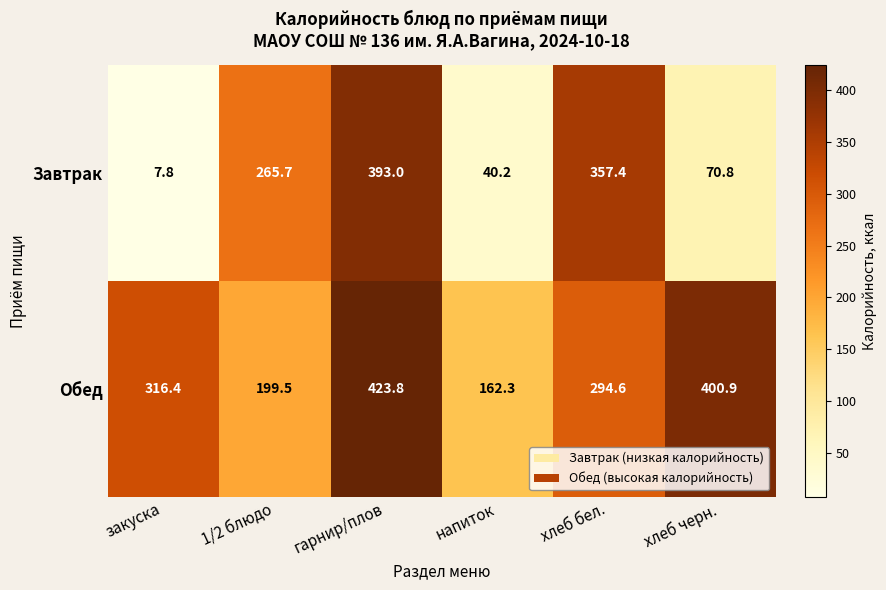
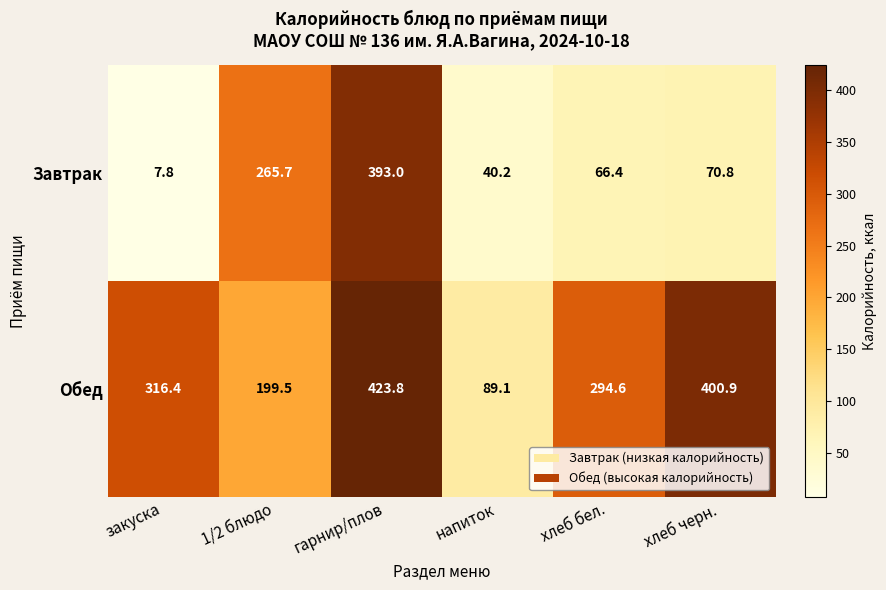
  {
    "Завтрак": {
      "закуска": 7.8,
      "1/2 блюдо": 265.7,
      "гарнир/плов": 393.0,
      "напиток": 40.2,
-     "хлеб бел.": 357.4,
+     "хлеб бел.": 66.4,
      "хлеб черн.": 70.8
    },
    "Обед": {
      "закуска": 316.4,
      "1/2 блюдо": 199.5,
      "гарнир/плов": 423.8,
-     "напиток": 162.3,
+     "напиток": 89.1,
      "хлеб бел.": 294.6,
      "хлеб черн.": 400.9
    }
  }
